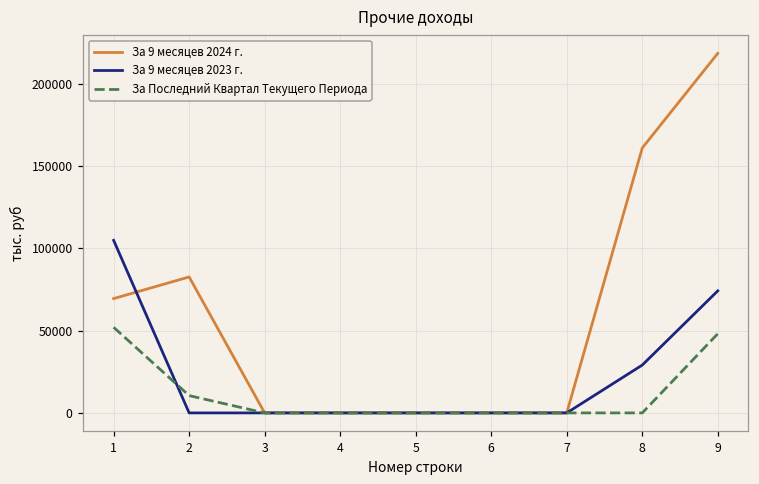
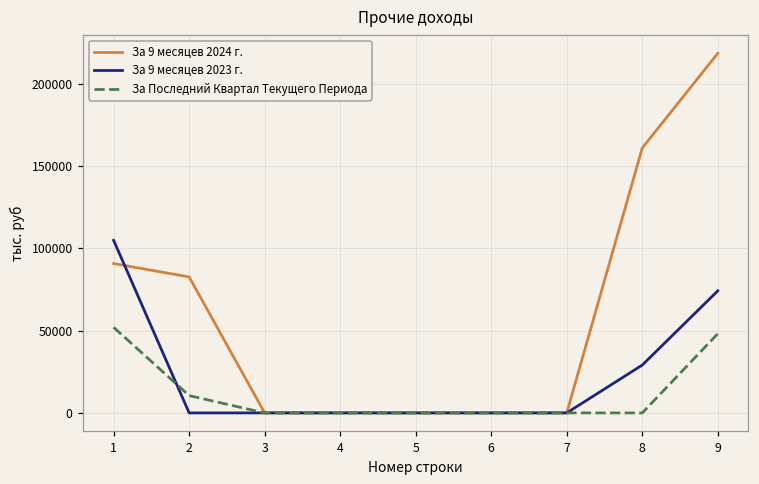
  {
    "За 9 месяцев 2024 г.": {
-     "1": 69000,
+     "1": 91000,
      "2": 83000,
      "8": 161000,
      "9": 218000
    },
    "За 9 месяцев 2023 г.": {
      "1": 105000,
      "2": 0,
      "8": 29000,
      "9": 74000
    },
    "За Последний Квартал Текущего Периода": {
      "1": 52000,
      "2": 11000,
      "8": 0,
      "9": 48000
    }
  }
